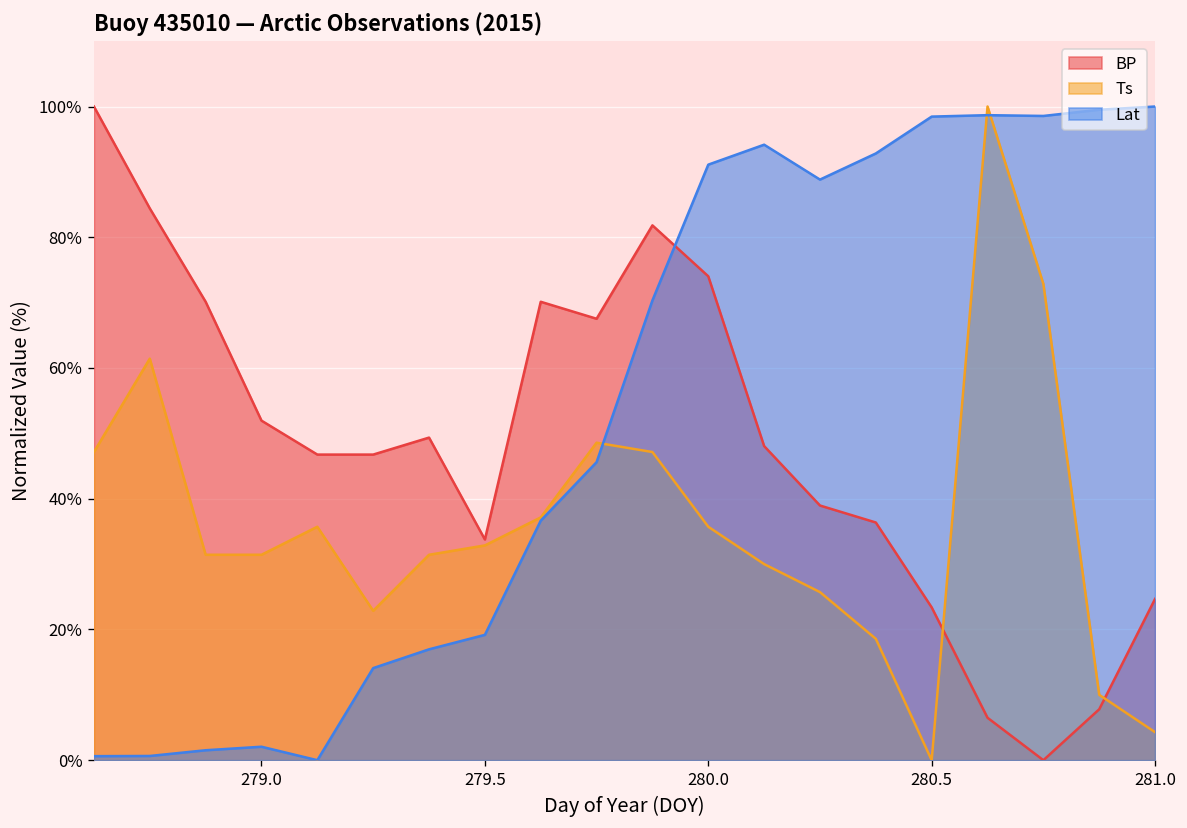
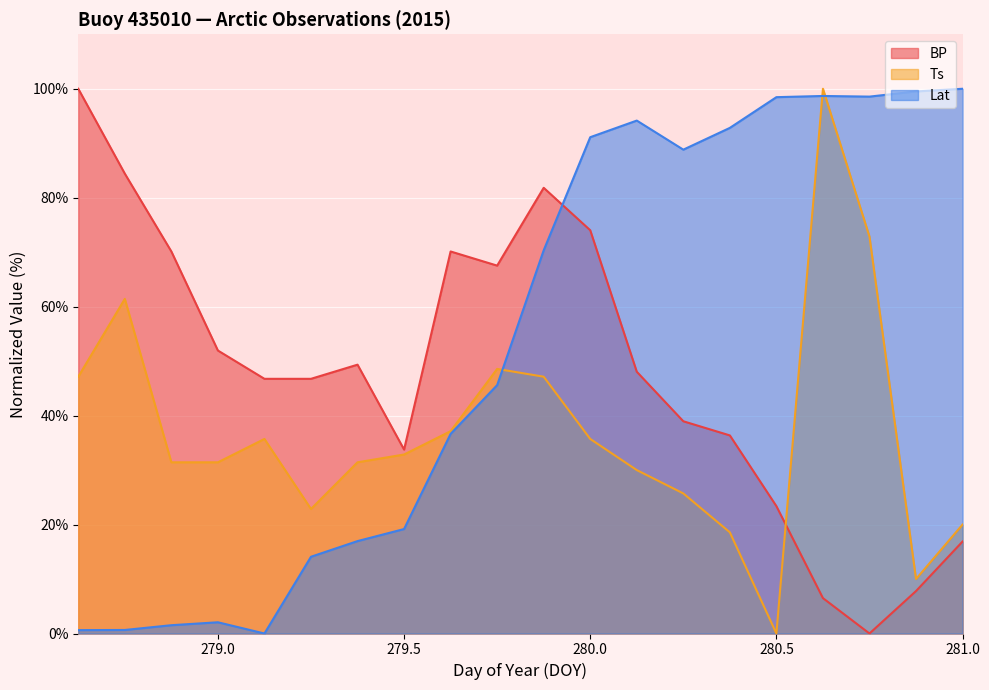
  {
    "BP": {
      "279.0": "52%",
      "279.5": "34%",
      "280.0": "74%",
      "280.5": "23%",
-     "281.0": "25%"
+     "281.0": "17%"
    },
    "Ts": {
      "279.0": "31%",
      "279.5": "33%",
      "280.0": "36%",
      "280.5": "0%",
-     "281.0": "4%"
+     "281.0": "20%"
    },
    "Lat": {
      "279.0": "2%",
      "279.5": "19%",
      "280.0": "91%",
      "280.5": "98%",
      "281.0": "100%"
    }
  }
